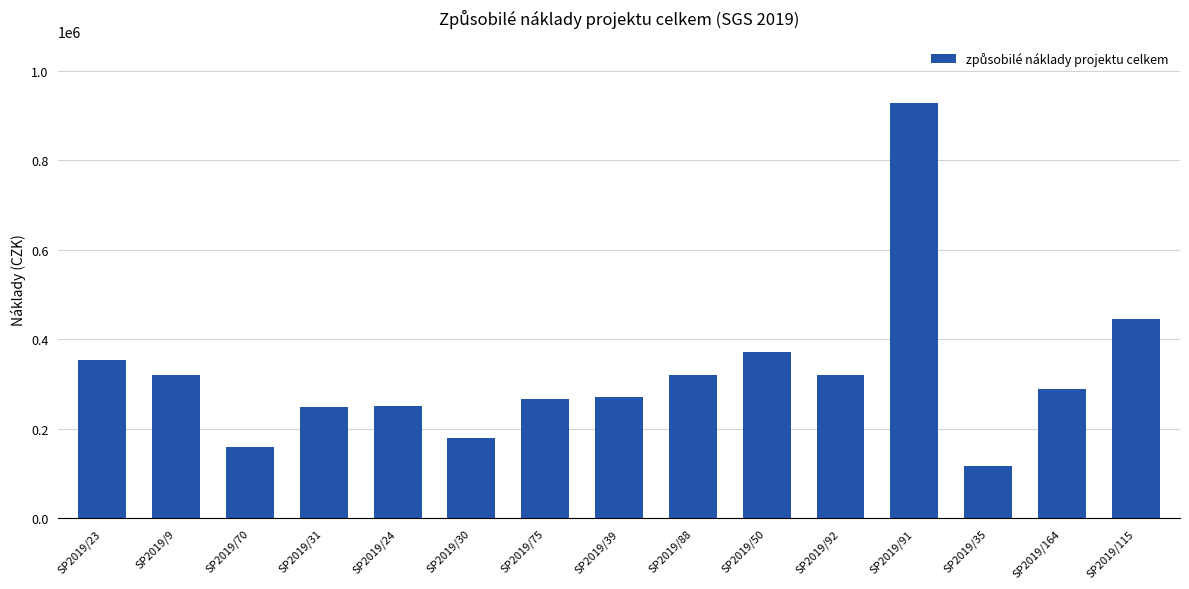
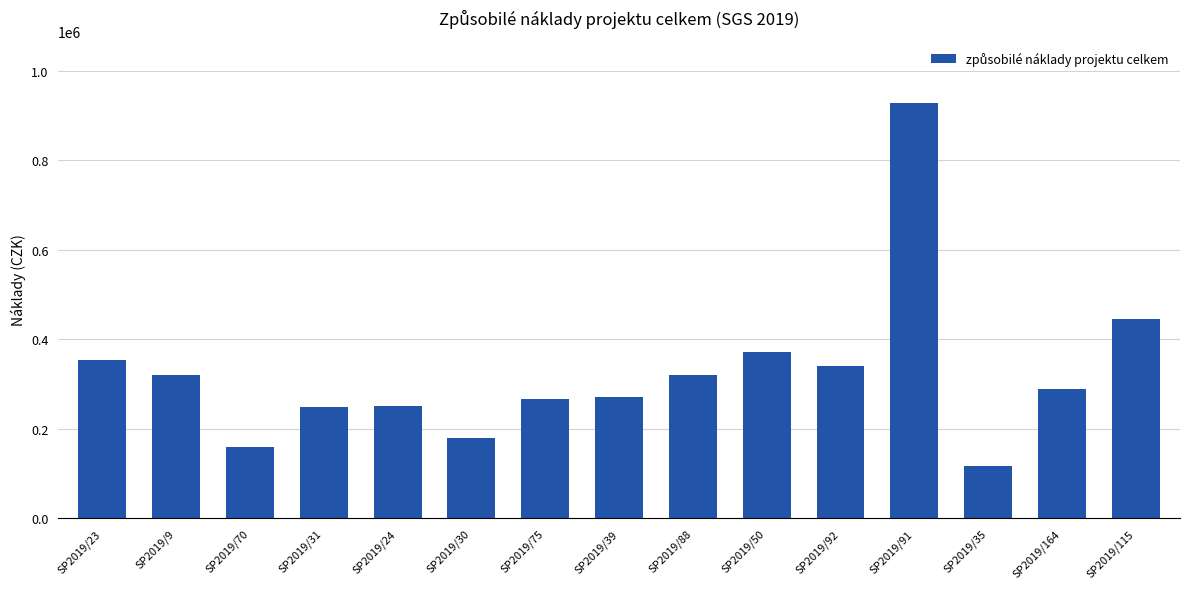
  {
    "SP2019/23": 350000,
    "SP2019/9": 320000,
    "SP2019/70": 160000,
    "SP2019/31": 250000,
    "SP2019/24": 250000,
    "SP2019/30": 180000,
    "SP2019/75": 270000,
    "SP2019/39": 270000,
    "SP2019/88": 320000,
    "SP2019/50": 370000,
-   "SP2019/92": 320000,
+   "SP2019/92": 340000,
    "SP2019/91": 930000,
    "SP2019/35": 120000,
    "SP2019/164": 290000,
    "SP2019/115": 450000
  }
